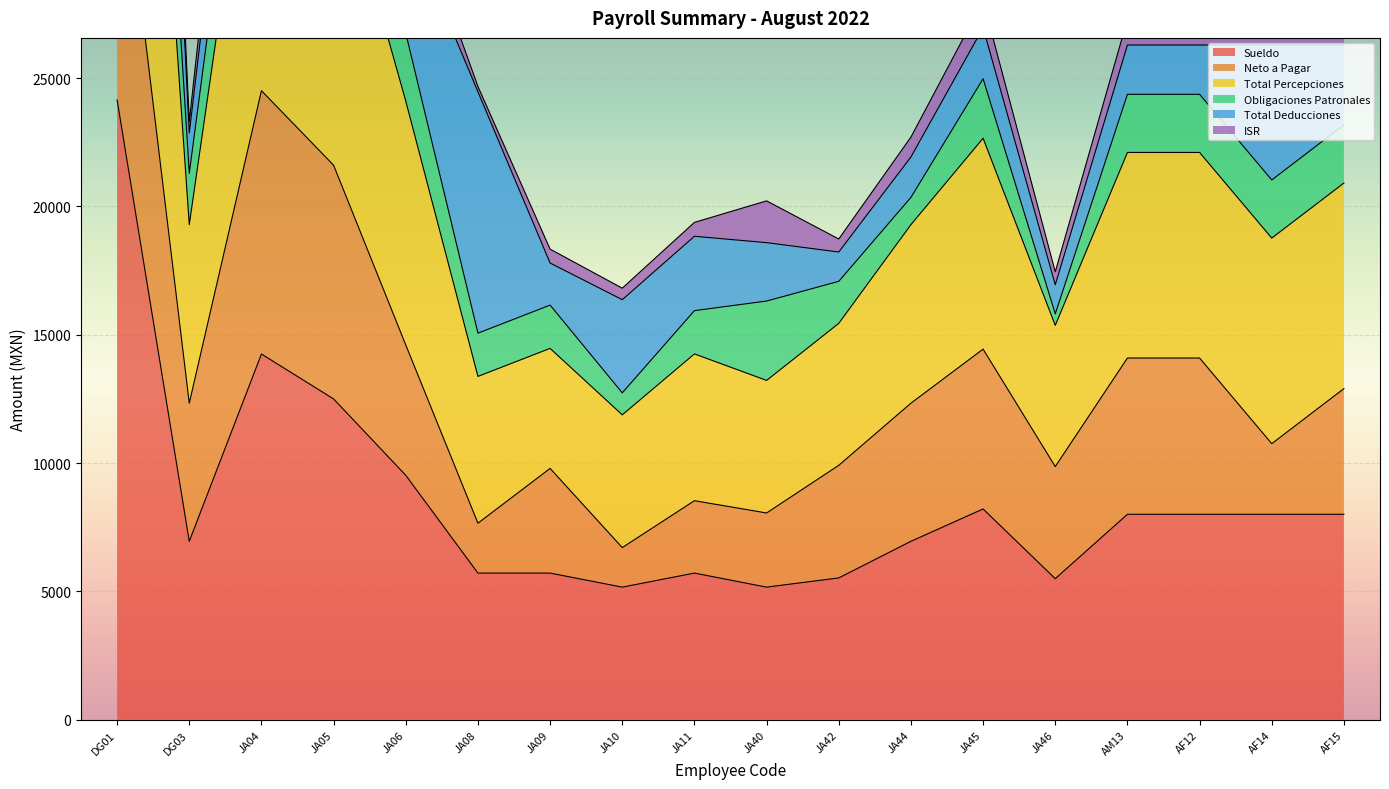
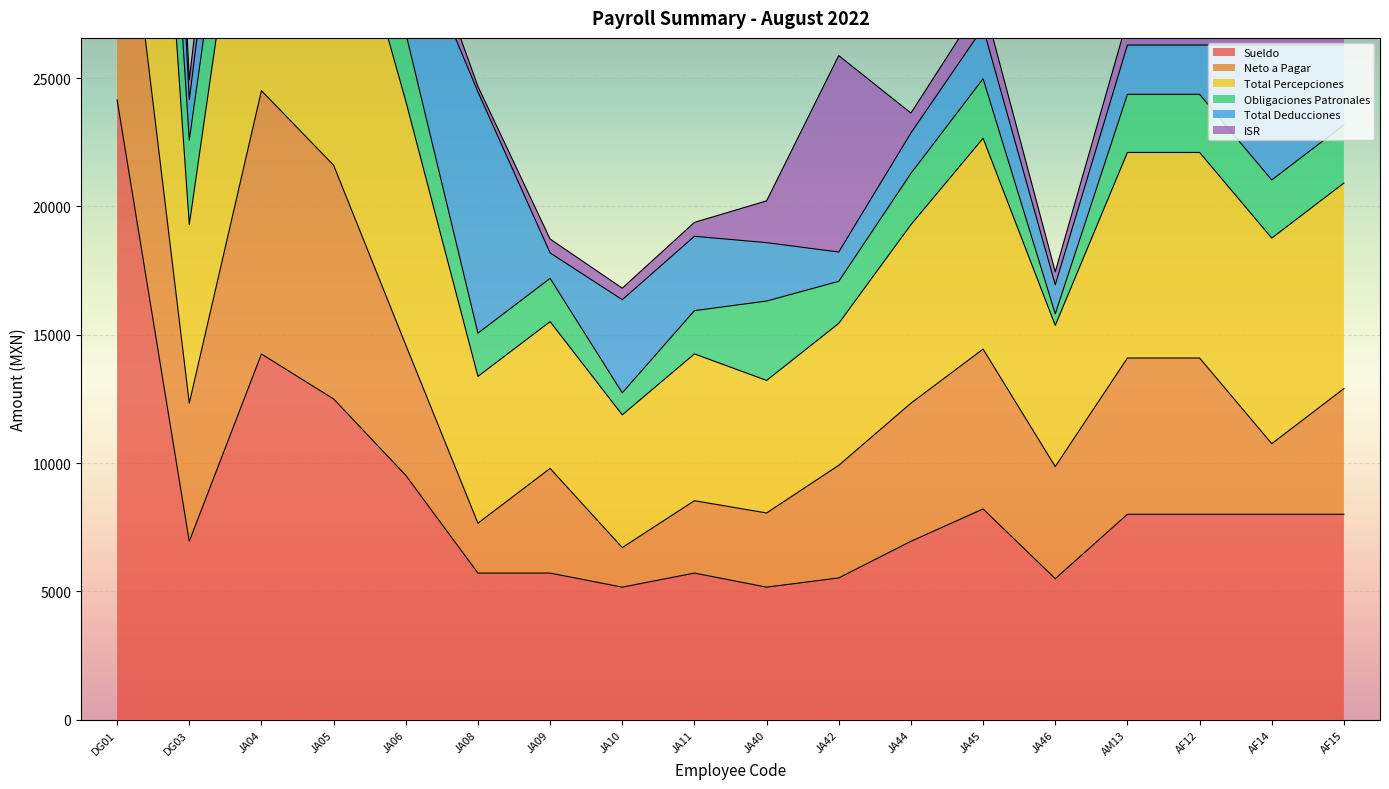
  {
    "Total Percepciones": {
      "DG03": 7000,
      "JA06": 9500,
      "JA08": 5700,
-     "JA09": 4700,
+     "JA09": 5700,
      "JA10": 5200,
      "JA11": 5700,
      "JA40": 5200,
      "JA42": 5500,
      "JA44": 7000,
      "JA45": 8200,
      "JA46": 5500,
      "AM13": 8000,
      "AF12": 8000,
      "AF14": 8000,
      "AF15": 8000
    },
    "Obligaciones Patronales": {
-     "DG03": 2000,
+     "DG03": 3300,
      "JA08": 1700,
      "JA09": 1700,
      "JA10": 900,
      "JA11": 1700,
      "JA40": 3100,
      "JA42": 1600,
-     "JA44": 1100,
+     "JA44": 2000,
      "JA45": 2300,
      "JA46": 400,
      "AM13": 2300,
      "AF12": 2300,
      "AF14": 2300
    },
    "Total Deducciones": {
      "DG03": 1600,
      "JA08": 9400,
-     "JA09": 1600,
+     "JA09": 1000,
      "JA10": 3600,
      "JA11": 2900,
      "JA40": 2300,
      "JA42": 1100,
      "JA44": 1600,
      "JA46": 1100,
      "AM13": 1900,
      "AF12": 1900
    },
    "ISR": {
-     "DG03": 400,
+     "DG03": 800,
      "JA08": 200,
      "JA09": 500,
      "JA10": 400,
      "JA11": 500,
      "JA40": 1600,
-     "JA42": 500,
+     "JA42": 7700,
      "JA44": 800,
      "JA46": 500
    }
  }
